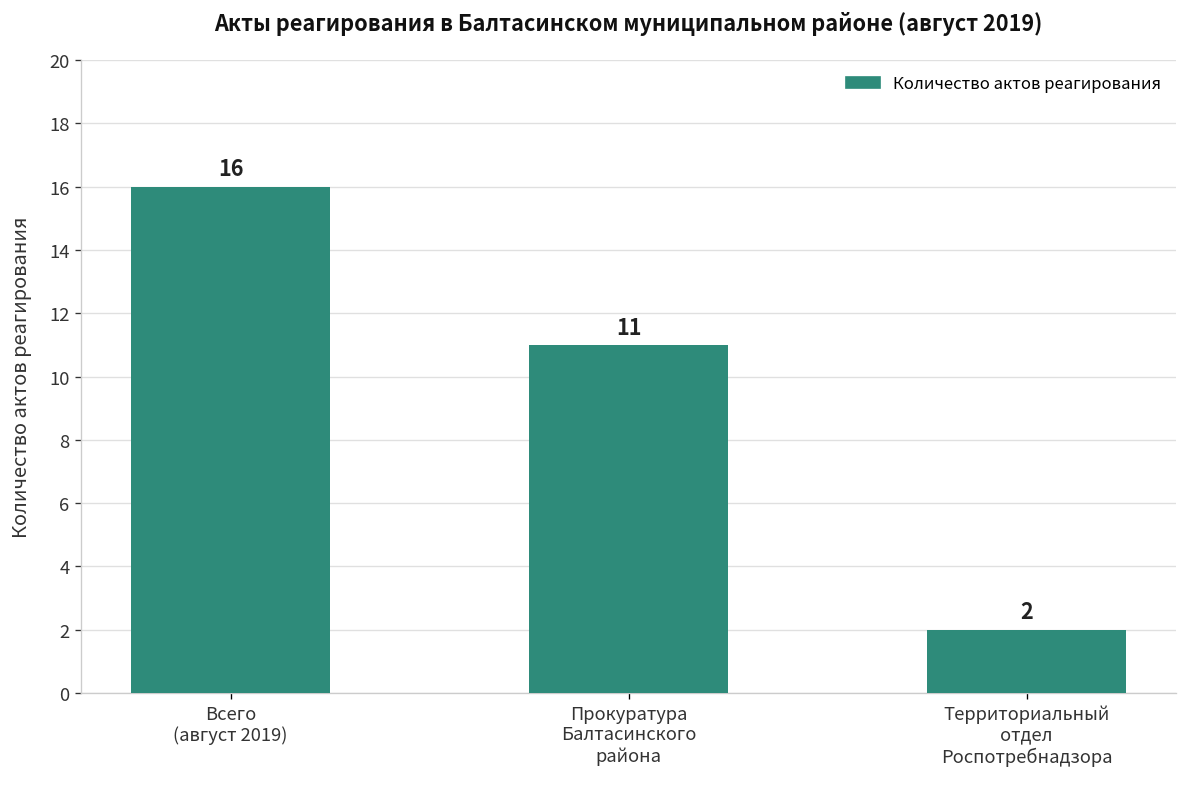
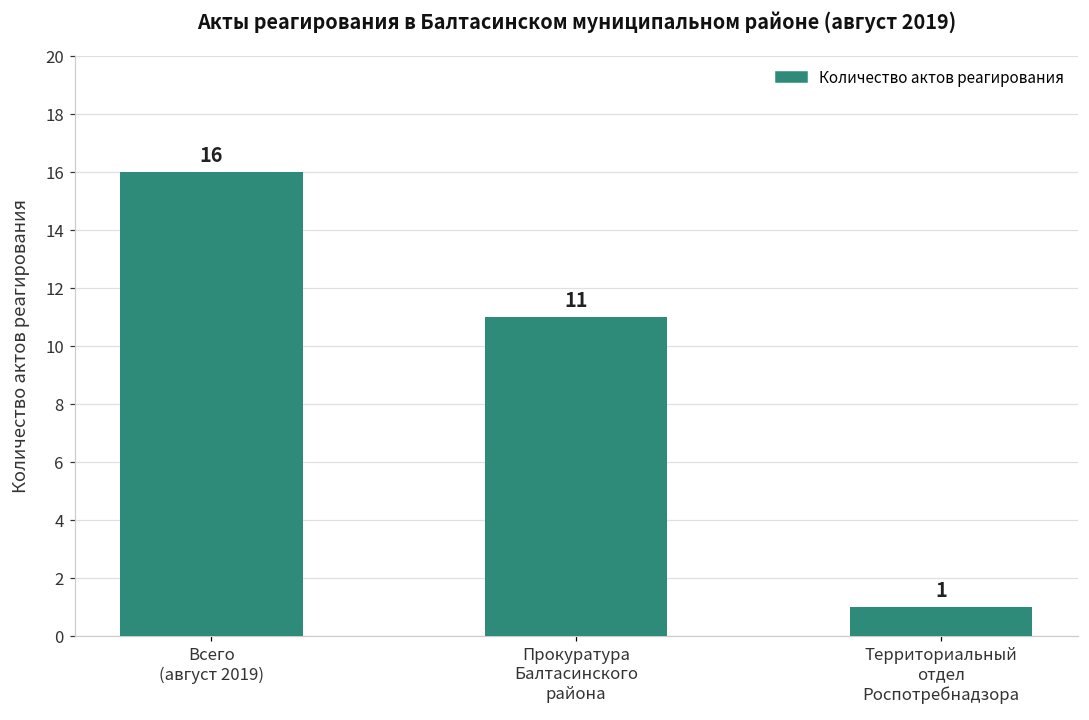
  {
    "Всего (август 2019)": 16,
    "Прокуратура Балтасинского района": 11,
-   "Территориальный отдел Роспотребнадзора": 2
+   "Территориальный отдел Роспотребнадзора": 1
  }
